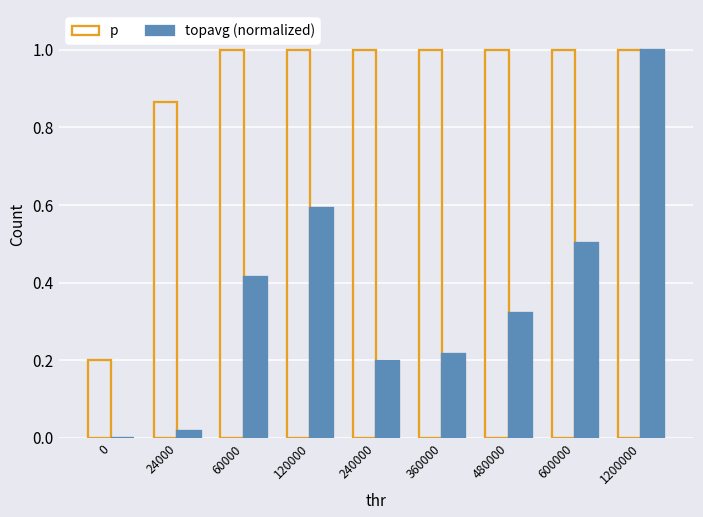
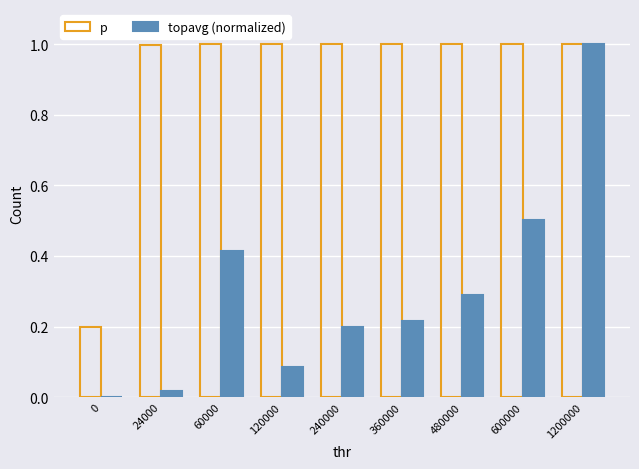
  {
    "p": {
      "0": 0.20,
-     "24000": 0.86,
+     "24000": 1.00,
      "60000": 1.00,
      "120000": 1.00,
      "240000": 1.00,
      "360000": 1.00,
      "480000": 1.00,
      "600000": 1.00,
      "1200000": 1.00
    },
    "topavg (normalized)": {
      "24000": 0.02,
      "60000": 0.41,
-     "120000": 0.59,
+     "120000": 0.09,
      "240000": 0.20,
      "360000": 0.22,
-     "480000": 0.32,
+     "480000": 0.29,
      "600000": 0.50,
      "1200000": 1.00
    }
  }
